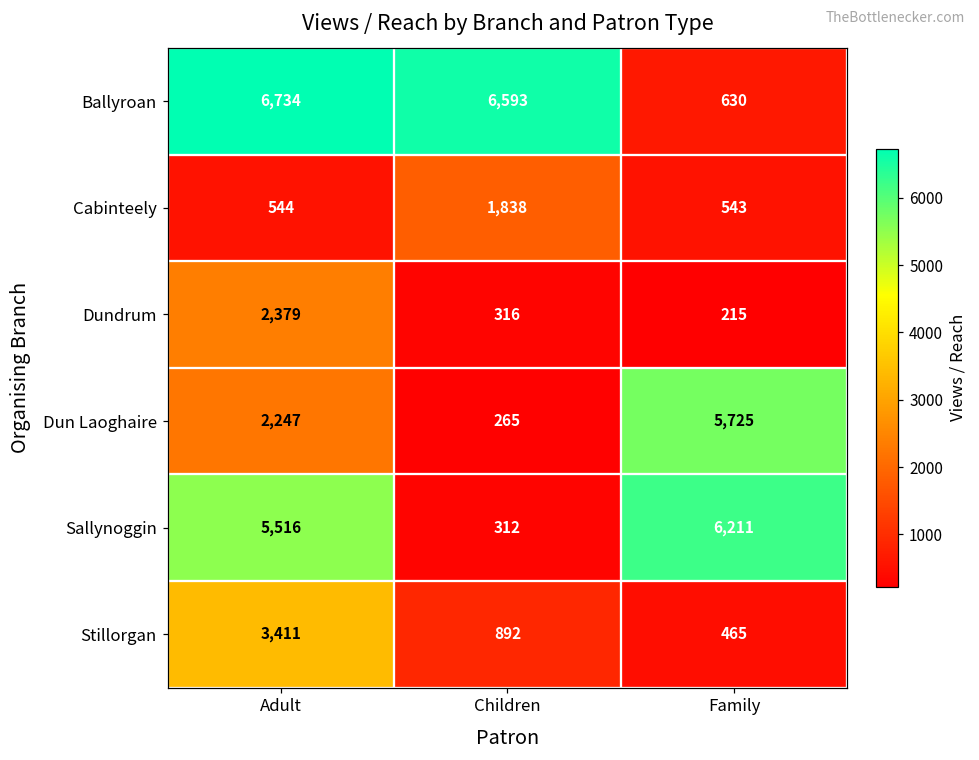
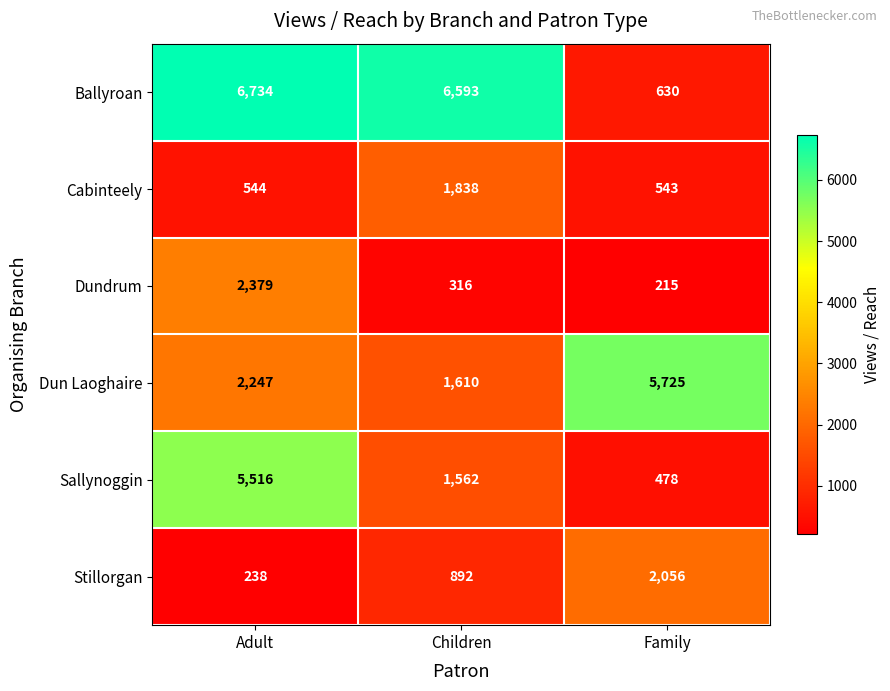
  {
    "Ballyroan": {
      "Adult": "6,734",
      "Children": "6,593",
      "Family": "630"
    },
    "Cabinteely": {
      "Adult": "544",
      "Children": "1,838",
      "Family": "543"
    },
    "Dundrum": {
      "Adult": "2,379",
      "Children": "316",
      "Family": "215"
    },
    "Dun Laoghaire": {
      "Adult": "2,247",
-     "Children": "265",
+     "Children": "1,610",
      "Family": "5,725"
    },
    "Sallynoggin": {
      "Adult": "5,516",
-     "Children": "312",
-     "Family": "6,211"
+     "Children": "1,562",
+     "Family": "478"
    },
    "Stillorgan": {
-     "Adult": "3,411",
+     "Adult": "238",
      "Children": "892",
-     "Family": "465"
+     "Family": "2,056"
    }
  }
